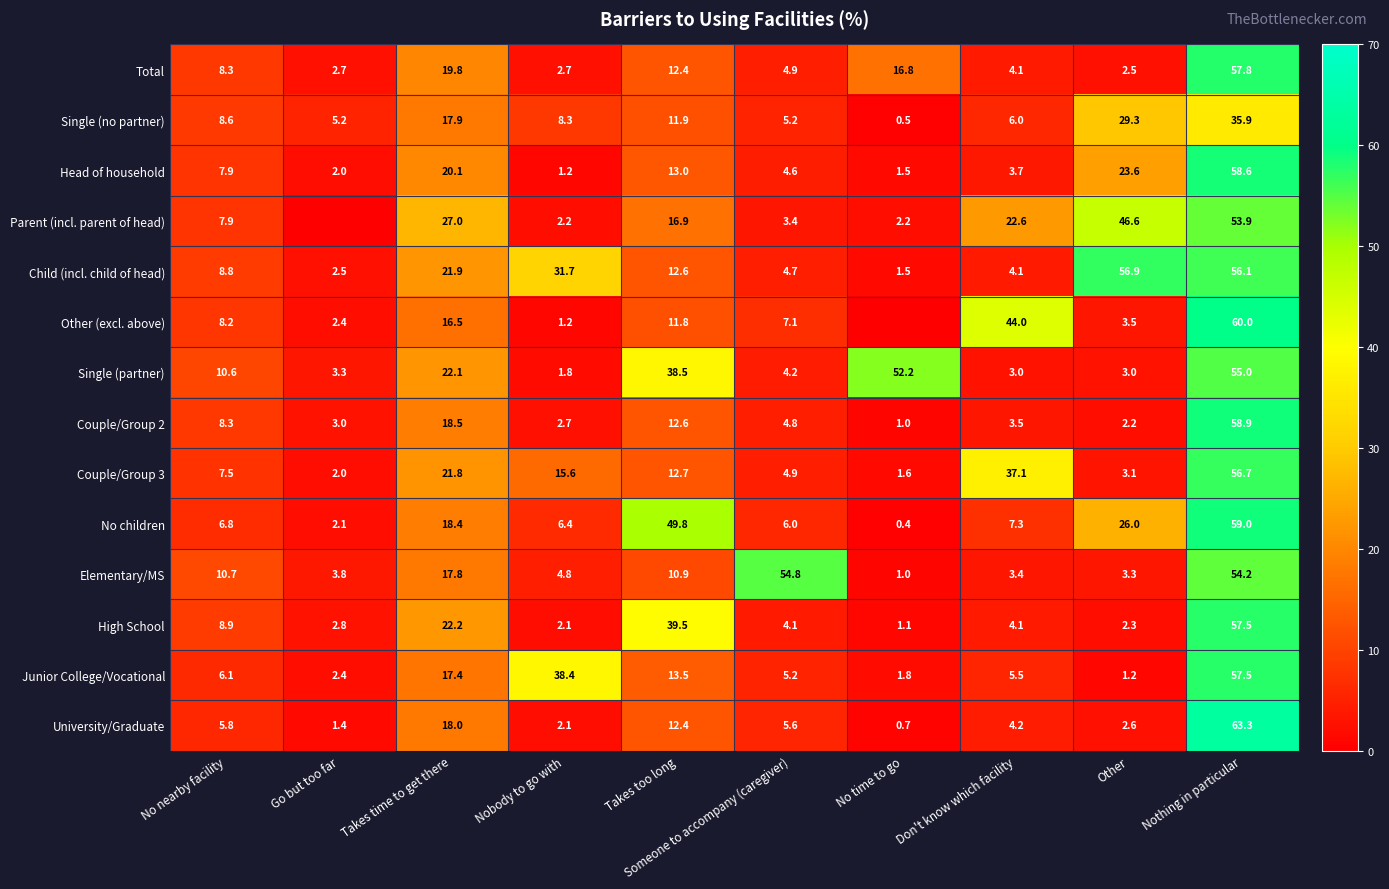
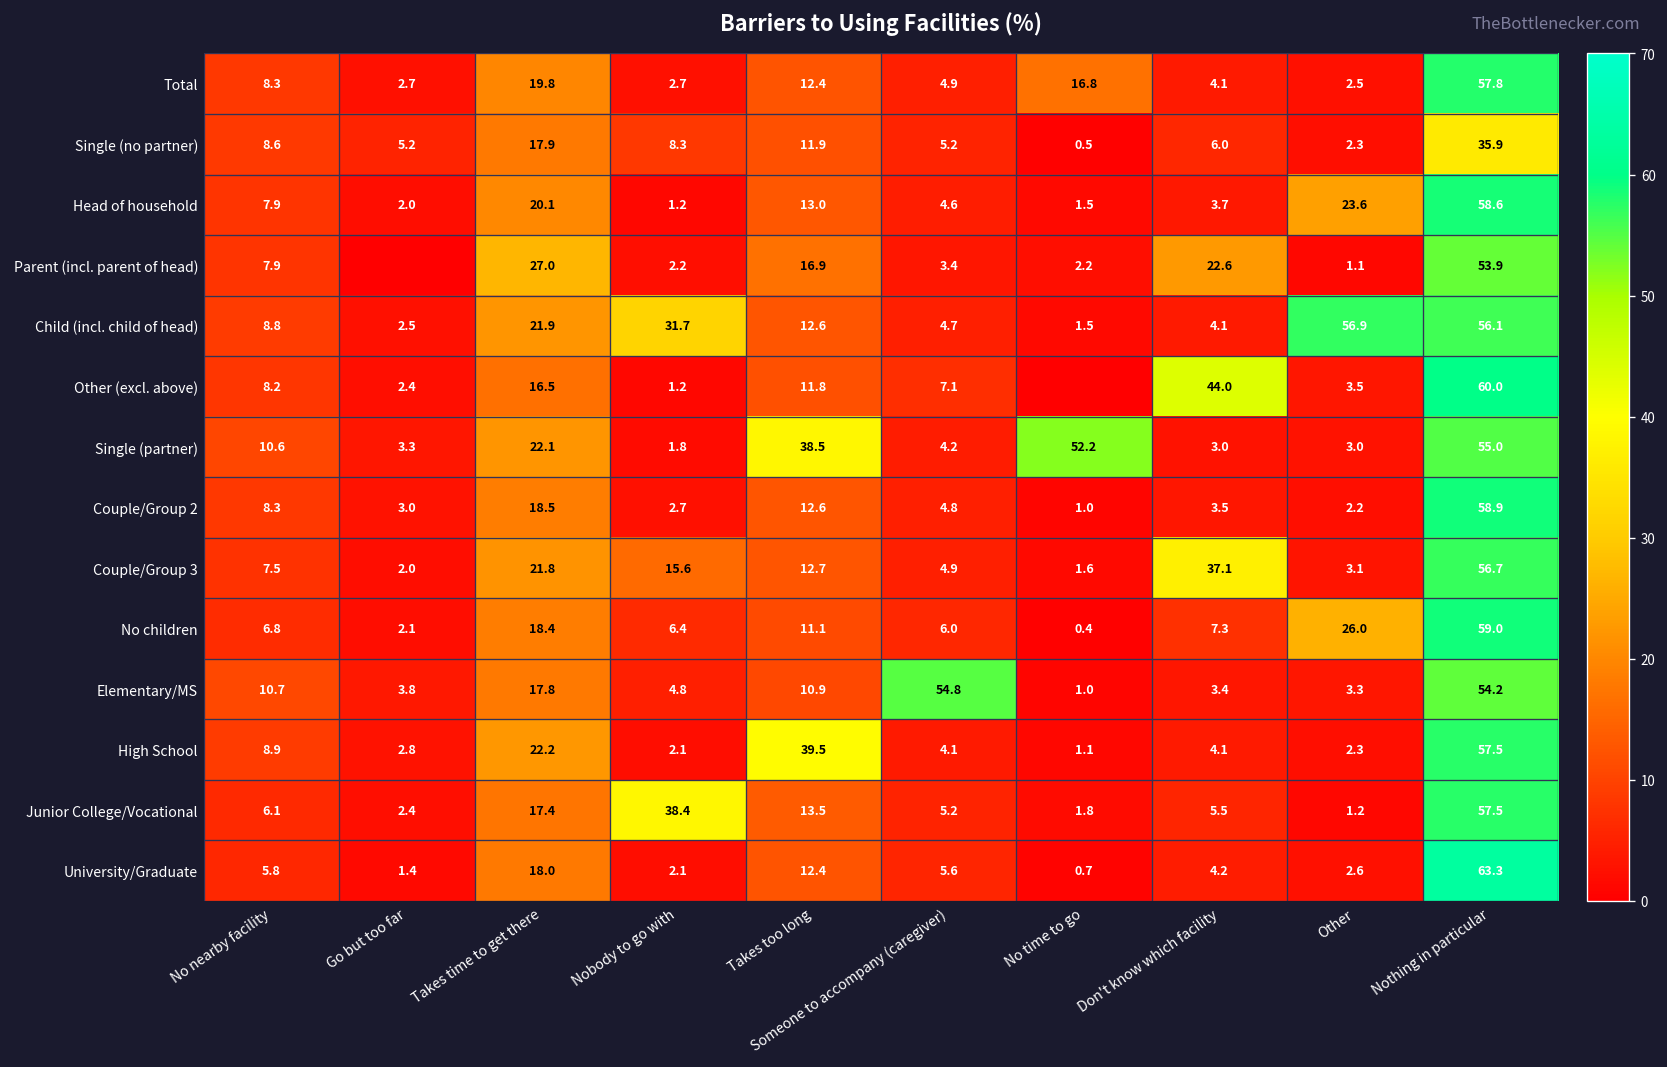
  {
    "Total": {
      "No nearby facility": 8.3,
      "Go but too far": 2.7,
      "Takes time to get there": 19.8,
      "Nobody to go with": 2.7,
      "Takes too long": 12.4,
      "Someone to accompany (caregiver)": 4.9,
      "No time to go": 16.8,
      "Don't know which facility": 4.1,
      "Other": 2.5,
      "Nothing in particular": 57.8
    },
    "Single (no partner)": {
      "No nearby facility": 8.6,
      "Go but too far": 5.2,
      "Takes time to get there": 17.9,
      "Nobody to go with": 8.3,
      "Takes too long": 11.9,
      "Someone to accompany (caregiver)": 5.2,
      "No time to go": 0.5,
      "Don't know which facility": 6.0,
-     "Other": 29.3,
+     "Other": 2.3,
      "Nothing in particular": 35.9
    },
    "Head of household": {
      "No nearby facility": 7.9,
      "Go but too far": 2.0,
      "Takes time to get there": 20.1,
      "Nobody to go with": 1.2,
      "Takes too long": 13.0,
      "Someone to accompany (caregiver)": 4.6,
      "No time to go": 1.5,
      "Don't know which facility": 3.7,
      "Other": 23.6,
      "Nothing in particular": 58.6
    },
    "Parent (incl. parent of head)": {
      "No nearby facility": 7.9,
      "Takes time to get there": 27.0,
      "Nobody to go with": 2.2,
      "Takes too long": 16.9,
      "Someone to accompany (caregiver)": 3.4,
      "No time to go": 2.2,
      "Don't know which facility": 22.6,
-     "Other": 46.6,
+     "Other": 1.1,
      "Nothing in particular": 53.9
    },
    "Child (incl. child of head)": {
      "No nearby facility": 8.8,
      "Go but too far": 2.5,
      "Takes time to get there": 21.9,
      "Nobody to go with": 31.7,
      "Takes too long": 12.6,
      "Someone to accompany (caregiver)": 4.7,
      "No time to go": 1.5,
      "Don't know which facility": 4.1,
      "Other": 56.9,
      "Nothing in particular": 56.1
    },
    "Other (excl. above)": {
      "No nearby facility": 8.2,
      "Go but too far": 2.4,
      "Takes time to get there": 16.5,
      "Nobody to go with": 1.2,
      "Takes too long": 11.8,
      "Someone to accompany (caregiver)": 7.1,
      "Don't know which facility": 44.0,
      "Other": 3.5,
      "Nothing in particular": 60.0
    },
    "Single (partner)": {
      "No nearby facility": 10.6,
      "Go but too far": 3.3,
      "Takes time to get there": 22.1,
      "Nobody to go with": 1.8,
      "Takes too long": 38.5,
      "Someone to accompany (caregiver)": 4.2,
      "No time to go": 52.2,
      "Don't know which facility": 3.0,
      "Other": 3.0,
      "Nothing in particular": 55.0
    },
    "Couple/Group 2": {
      "No nearby facility": 8.3,
      "Go but too far": 3.0,
      "Takes time to get there": 18.5,
      "Nobody to go with": 2.7,
      "Takes too long": 12.6,
      "Someone to accompany (caregiver)": 4.8,
      "No time to go": 1.0,
      "Don't know which facility": 3.5,
      "Other": 2.2,
      "Nothing in particular": 58.9
    },
    "Couple/Group 3": {
      "No nearby facility": 7.5,
      "Go but too far": 2.0,
      "Takes time to get there": 21.8,
      "Nobody to go with": 15.6,
      "Takes too long": 12.7,
      "Someone to accompany (caregiver)": 4.9,
      "No time to go": 1.6,
      "Don't know which facility": 37.1,
      "Other": 3.1,
      "Nothing in particular": 56.7
    },
    "No children": {
      "No nearby facility": 6.8,
      "Go but too far": 2.1,
      "Takes time to get there": 18.4,
      "Nobody to go with": 6.4,
-     "Takes too long": 49.8,
+     "Takes too long": 11.1,
      "Someone to accompany (caregiver)": 6.0,
      "No time to go": 0.4,
      "Don't know which facility": 7.3,
      "Other": 26.0,
      "Nothing in particular": 59.0
    },
    "Elementary/MS": {
      "No nearby facility": 10.7,
      "Go but too far": 3.8,
      "Takes time to get there": 17.8,
      "Nobody to go with": 4.8,
      "Takes too long": 10.9,
      "Someone to accompany (caregiver)": 54.8,
      "No time to go": 1.0,
      "Don't know which facility": 3.4,
      "Other": 3.3,
      "Nothing in particular": 54.2
    },
    "High School": {
      "No nearby facility": 8.9,
      "Go but too far": 2.8,
      "Takes time to get there": 22.2,
      "Nobody to go with": 2.1,
      "Takes too long": 39.5,
      "Someone to accompany (caregiver)": 4.1,
      "No time to go": 1.1,
      "Don't know which facility": 4.1,
      "Other": 2.3,
      "Nothing in particular": 57.5
    },
    "Junior College/Vocational": {
      "No nearby facility": 6.1,
      "Go but too far": 2.4,
      "Takes time to get there": 17.4,
      "Nobody to go with": 38.4,
      "Takes too long": 13.5,
      "Someone to accompany (caregiver)": 5.2,
      "No time to go": 1.8,
      "Don't know which facility": 5.5,
      "Other": 1.2,
      "Nothing in particular": 57.5
    },
    "University/Graduate": {
      "No nearby facility": 5.8,
      "Go but too far": 1.4,
      "Takes time to get there": 18.0,
      "Nobody to go with": 2.1,
      "Takes too long": 12.4,
      "Someone to accompany (caregiver)": 5.6,
      "No time to go": 0.7,
      "Don't know which facility": 4.2,
      "Other": 2.6,
      "Nothing in particular": 63.3
    }
  }
